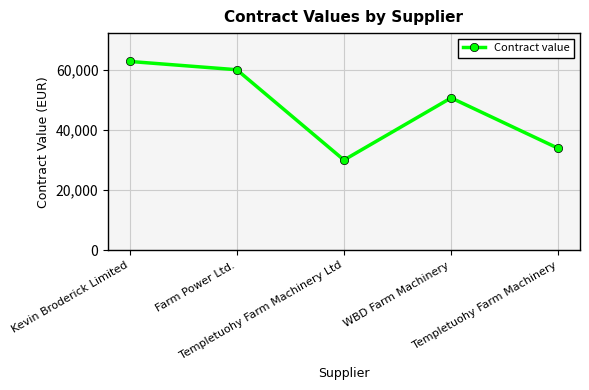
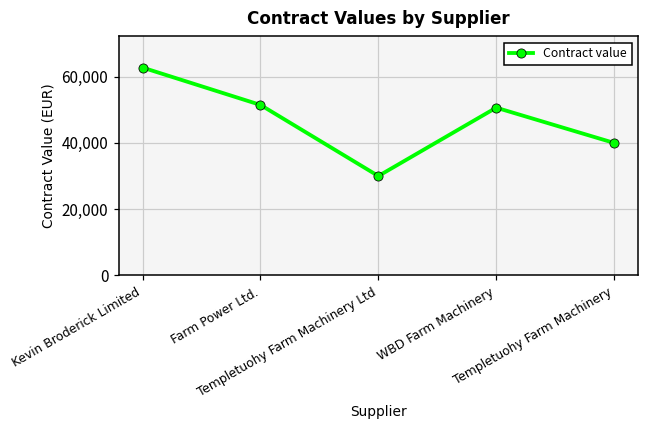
  {
    "Kevin Broderick Limited": "63,000",
-   "Farm Power Ltd.": "60,000",
+   "Farm Power Ltd.": "51,000",
    "Templetuohy Farm Machinery Ltd": "30,000",
    "WBD Farm Machinery": "51,000",
-   "Templetuohy Farm Machinery": "34,000"
+   "Templetuohy Farm Machinery": "40,000"
  }
